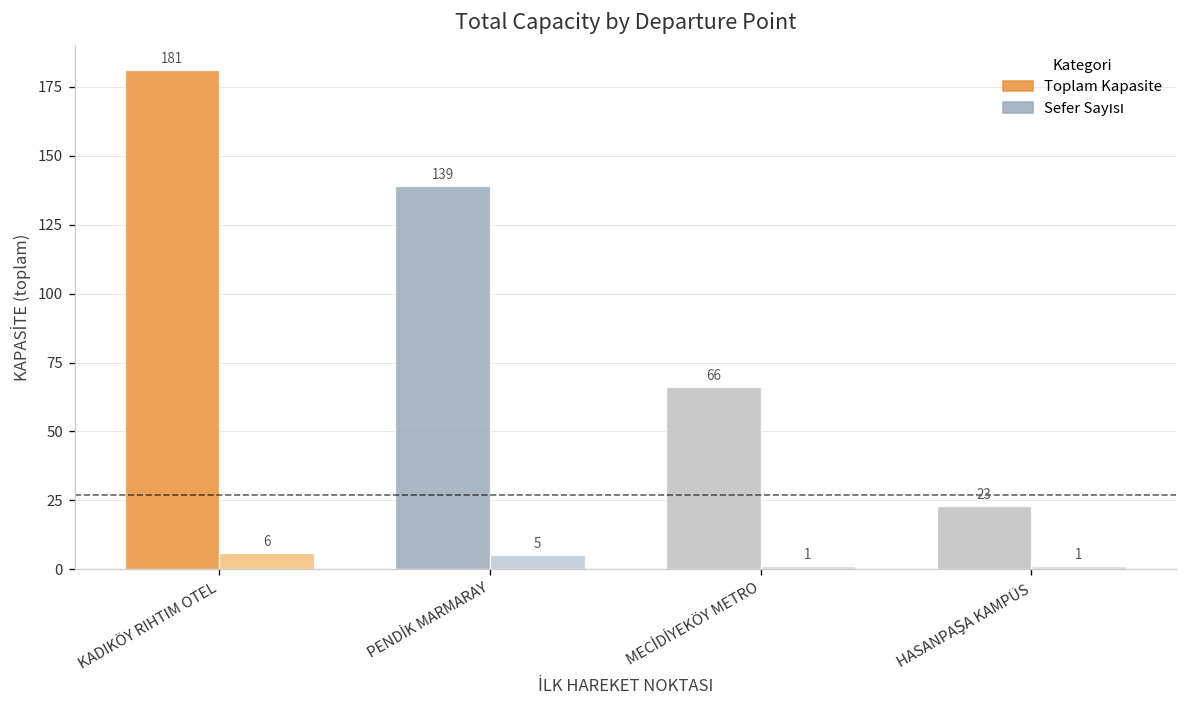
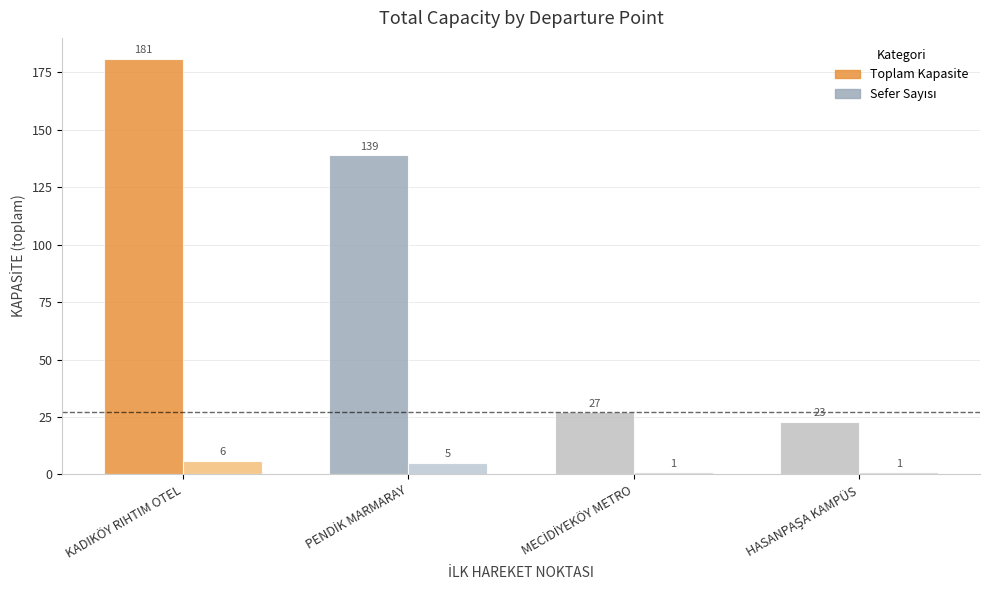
  {
    "Toplam Kapasite": {
      "KADIKÖY RIHTIM OTEL": 181,
      "PENDİK MARMARAY": 139,
-     "MECİDİYEKÖY METRO": 66,
+     "MECİDİYEKÖY METRO": 27,
      "HASANPAŞA KAMPÜS": 23
    }
  }
